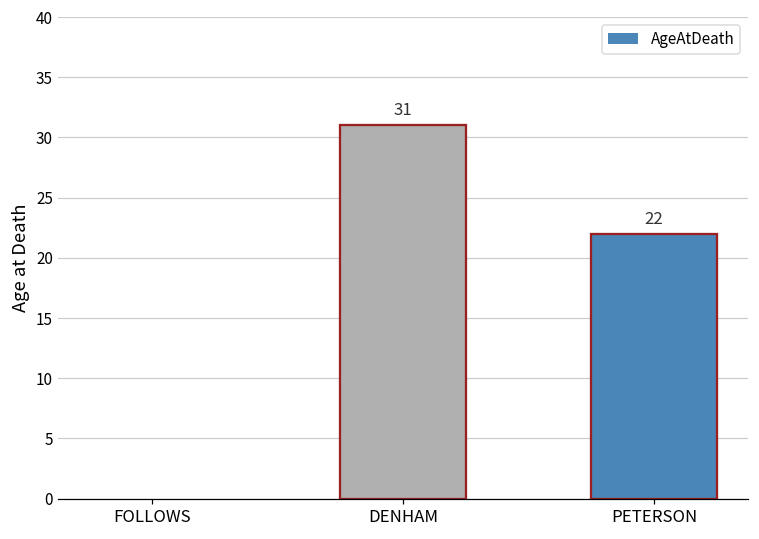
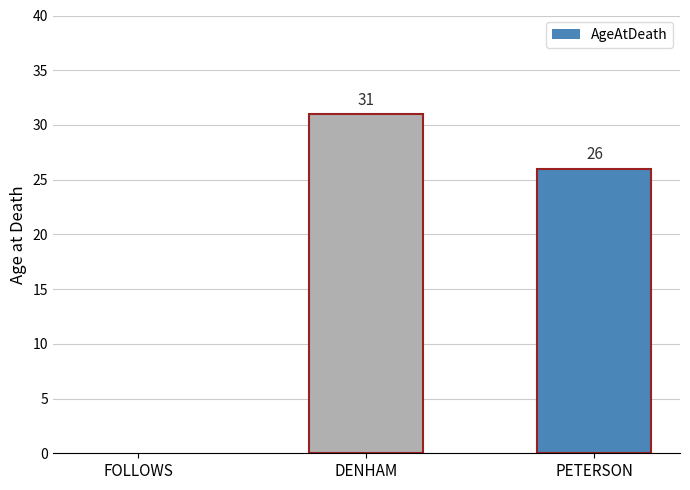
  {
    "DENHAM": 31,
-   "PETERSON": 22
+   "PETERSON": 26
  }
